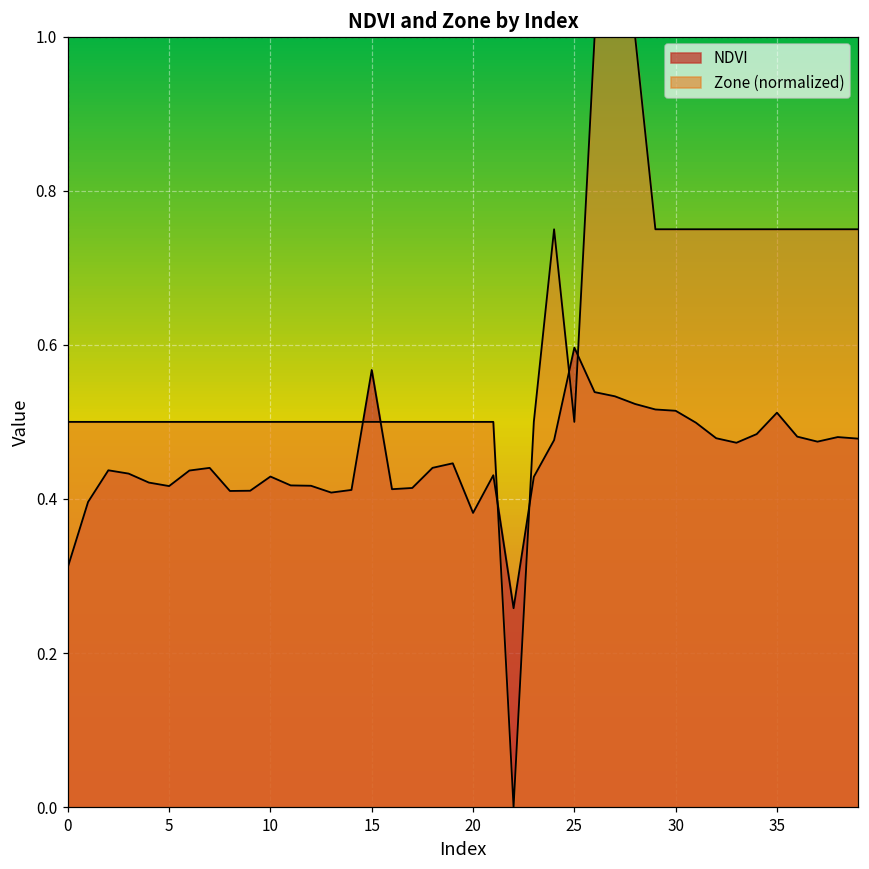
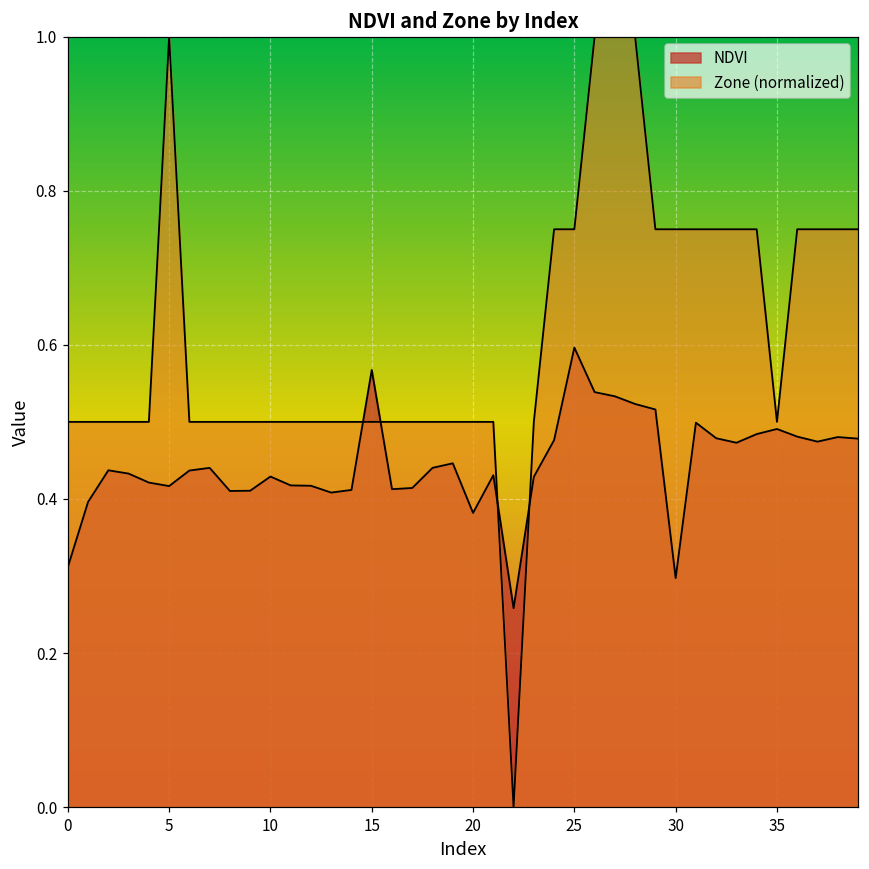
  {
    "NDVI": {
      "0": 0.31,
      "5": 0.42,
      "10": 0.43,
      "15": 0.57,
      "20": 0.38,
      "25": 0.60,
-     "30": 0.51,
-     "35": 0.51
+     "30": 0.30,
+     "35": 0.49
    },
    "Zone (normalized)": {
      "0": 0.50,
-     "5": 0.50,
+     "5": 1.00,
      "10": 0.50,
      "15": 0.50,
      "20": 0.50,
-     "25": 0.50,
+     "25": 0.75,
      "30": 0.75,
-     "35": 0.75
+     "35": 0.50
    }
  }
